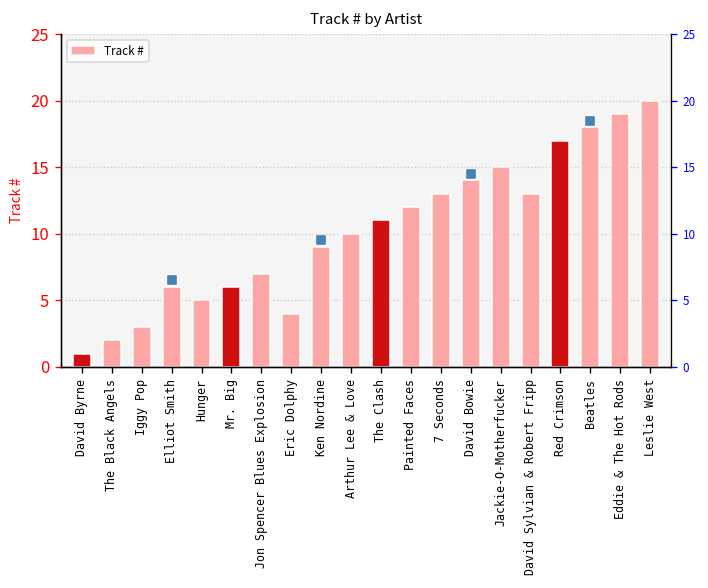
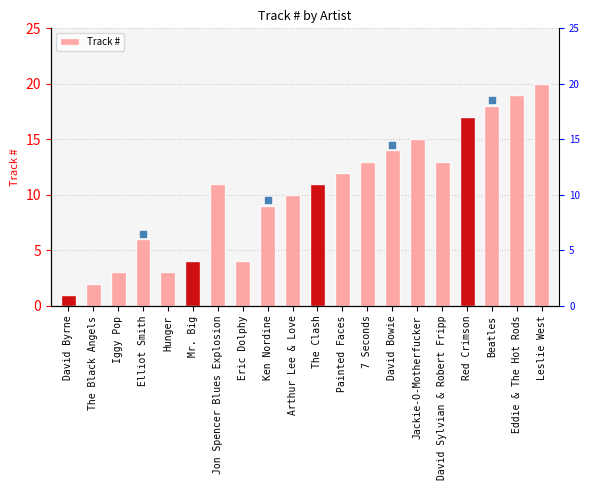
  {
    "Track #": {
      "David Byrne": 1,
      "The Black Angels": 2,
      "Iggy Pop": 3,
      "Elliot Smith": 6,
-     "Hunger": 5,
-     "Mr. Big": 6,
-     "Jon Spencer Blues Explosion": 7,
+     "Hunger": 3,
+     "Mr. Big": 4,
+     "Jon Spencer Blues Explosion": 11,
      "Eric Dolphy": 4,
      "Ken Nordine": 9,
      "Arthur Lee & Love": 10,
      "The Clash": 11,
      "Painted Faces": 12,
      "7 Seconds": 13,
      "David Bowie": 14,
      "Jackie-O-Motherfucker": 15,
      "David Sylvian & Robert Fripp": 13,
      "Red Crimson": 17,
      "Beatles": 18,
      "Eddie & The Hot Rods": 19,
      "Leslie West": 20
    }
  }
